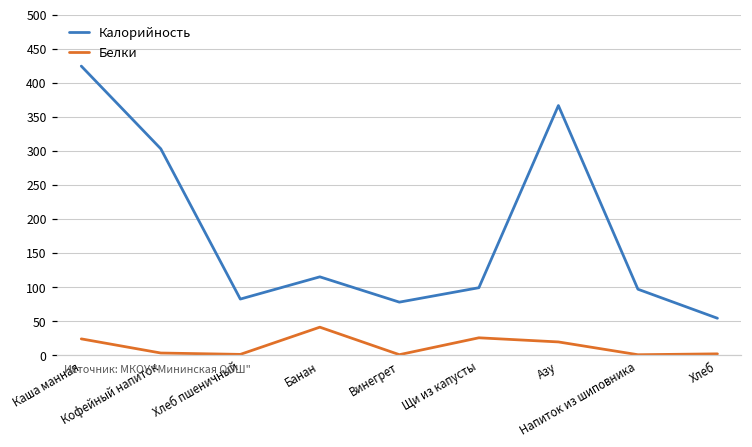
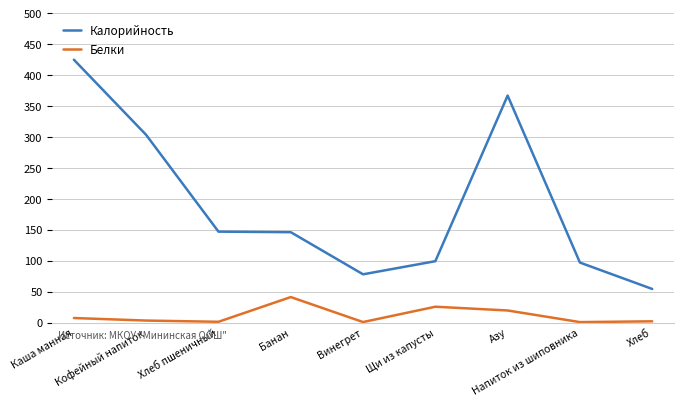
  {
    "Калорийность": {
      "Каша манная": 430,
      "Кофейный напиток": 300,
-     "Хлеб пшеничный": 80,
-     "Банан": 120,
+     "Хлеб пшеничный": 150,
+     "Банан": 150,
      "Винегрет": 80,
      "Щи из капусты": 100,
      "Азу": 370,
      "Напиток из шиповника": 100,
      "Хлеб": 50
    },
    "Белки": {
-     "Каша манная": 20,
+     "Каша манная": 10,
      "Кофейный напиток": 0,
      "Хлеб пшеничный": 0,
      "Банан": 40,
      "Винегрет": 0,
      "Щи из капусты": 30,
      "Азу": 20,
      "Напиток из шиповника": 0,
      "Хлеб": 0
    }
  }
